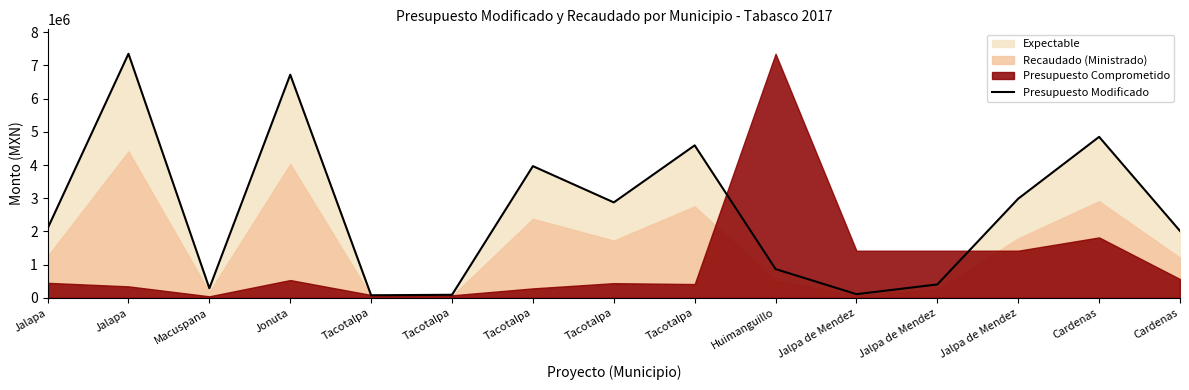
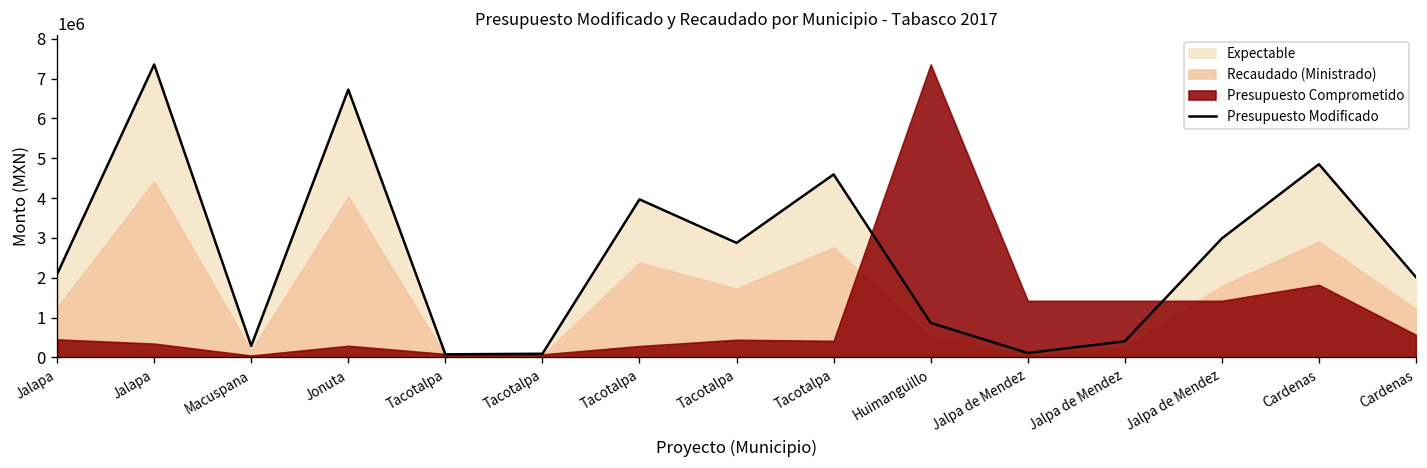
  {
    "Presupuesto Comprometido": {
-     "Jonuta": 500000,
+     "Jonuta": 300000,
      "Huimanguillo": 7400000
    }
  }
